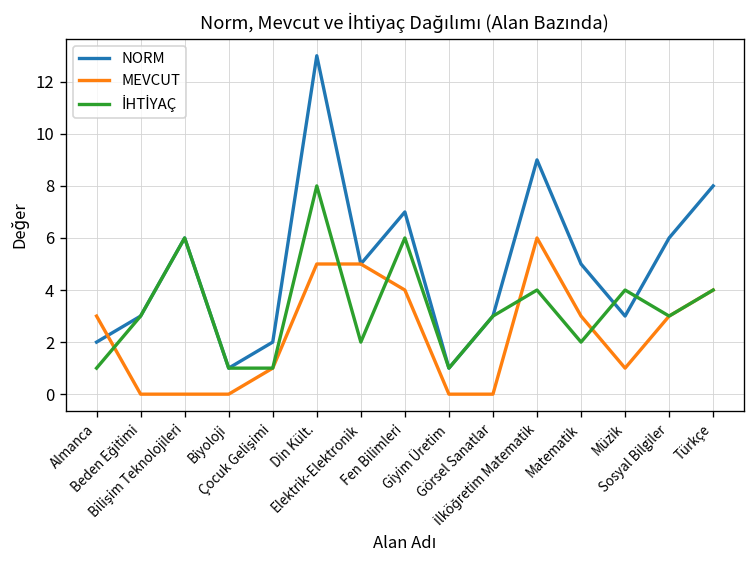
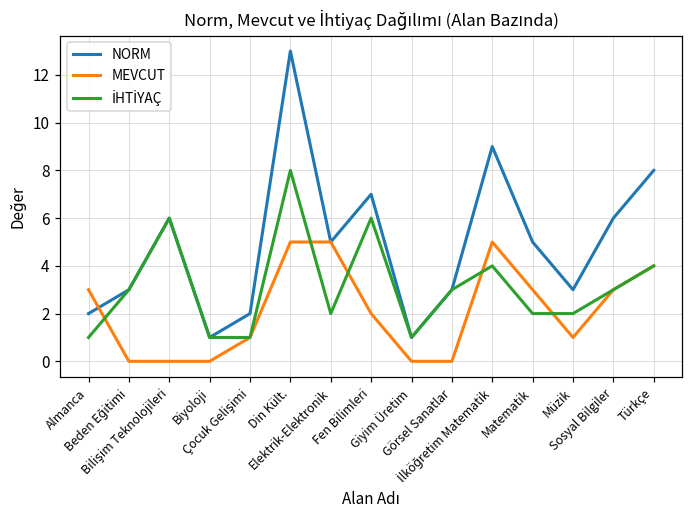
  {
    "NORM": {
      "Almanca": 2,
      "Çocuk Gelişimi": 2,
      "Din Kült.": 13,
      "Fen Bilimleri": 7,
      "İlköğretim Matematik": 9,
      "Matematik": 5,
      "Müzik": 3,
      "Sosyal Bilgiler": 6,
      "Türkçe": 8
    },
    "MEVCUT": {
      "Almanca": 3,
      "Beden Eğitimi": 0,
      "Bilişim Teknolojileri": 0,
      "Biyoloji": 0,
      "Din Kült.": 5,
-     "Fen Bilimleri": 4,
+     "Fen Bilimleri": 2,
      "Giyim Üretim": 0,
      "Görsel Sanatlar": 0,
-     "İlköğretim Matematik": 6,
+     "İlköğretim Matematik": 5,
      "Matematik": 3,
      "Müzik": 1
    },
    "İHTİYAÇ": {
      "Almanca": 1,
      "Din Kült.": 8,
      "Elektrik-Elektronik": 2,
      "Fen Bilimleri": 6,
      "İlköğretim Matematik": 4,
      "Matematik": 2,
-     "Müzik": 4
+     "Müzik": 2
    }
  }
